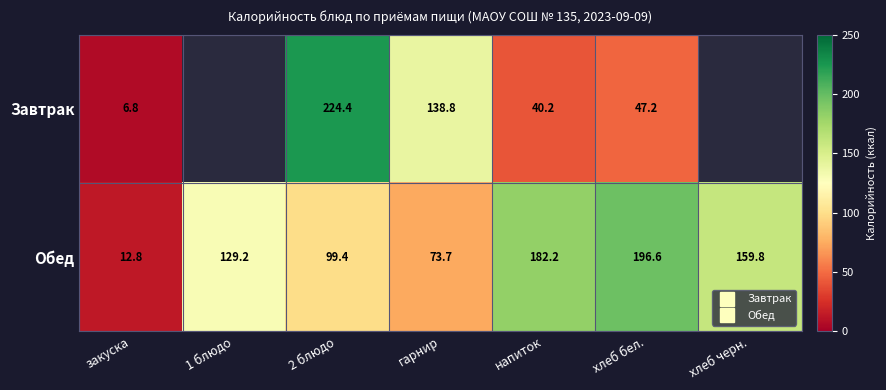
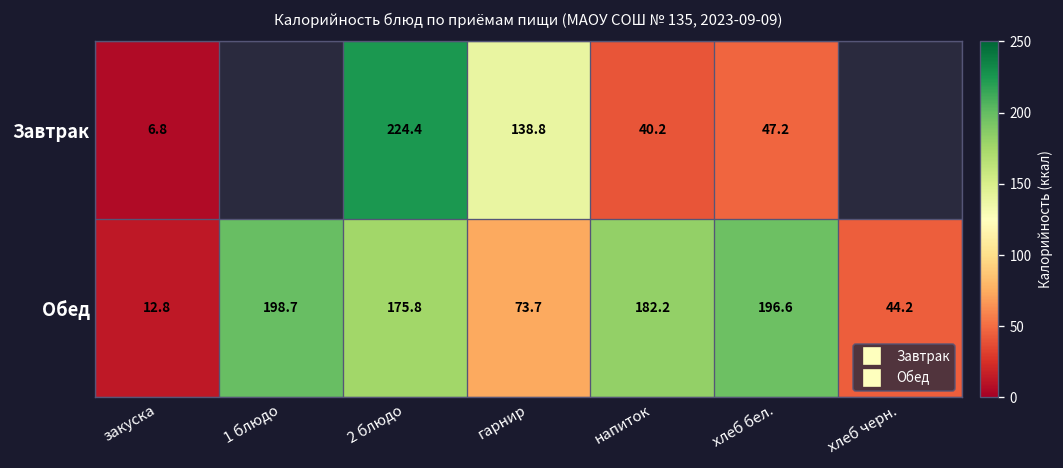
  {
    "Завтрак": {
      "закуска": 6.8,
      "2 блюдо": 224.4,
      "гарнир": 138.8,
      "напиток": 40.2,
      "хлеб бел.": 47.2
    },
    "Обед": {
      "закуска": 12.8,
-     "1 блюдо": 129.2,
-     "2 блюдо": 99.4,
+     "1 блюдо": 198.7,
+     "2 блюдо": 175.8,
      "гарнир": 73.7,
      "напиток": 182.2,
      "хлеб бел.": 196.6,
-     "хлеб черн.": 159.8
+     "хлеб черн.": 44.2
    }
  }
